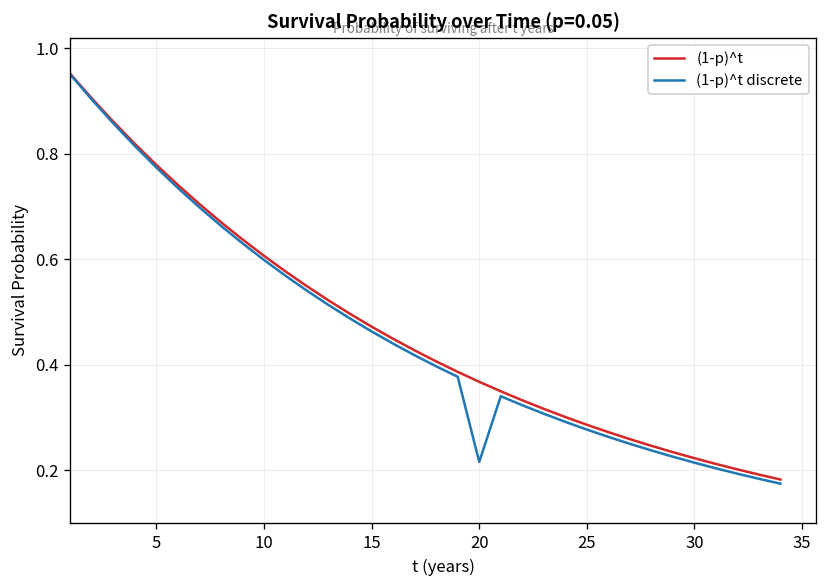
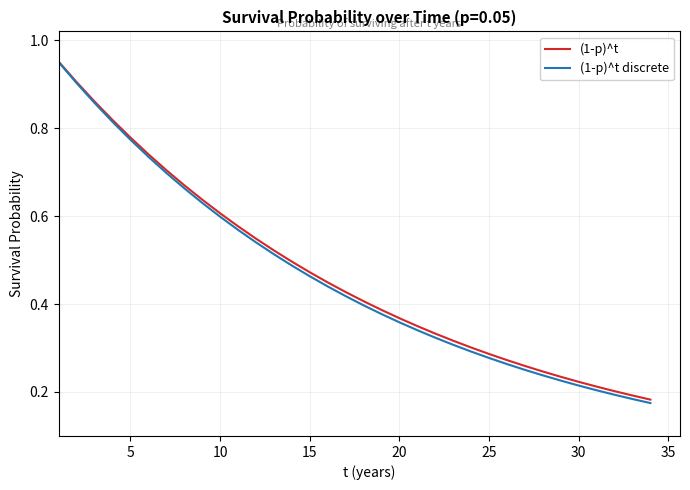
  {
    "(1-p)^t": {
      "10": 0.61,
      "15": 0.47,
      "20": 0.37,
      "25": 0.29,
      "30": 0.22
    },
    "(1-p)^t discrete": {
      "10": 0.60,
      "15": 0.46,
-     "20": 0.22,
+     "20": 0.36,
      "25": 0.28,
      "30": 0.21
    }
  }
